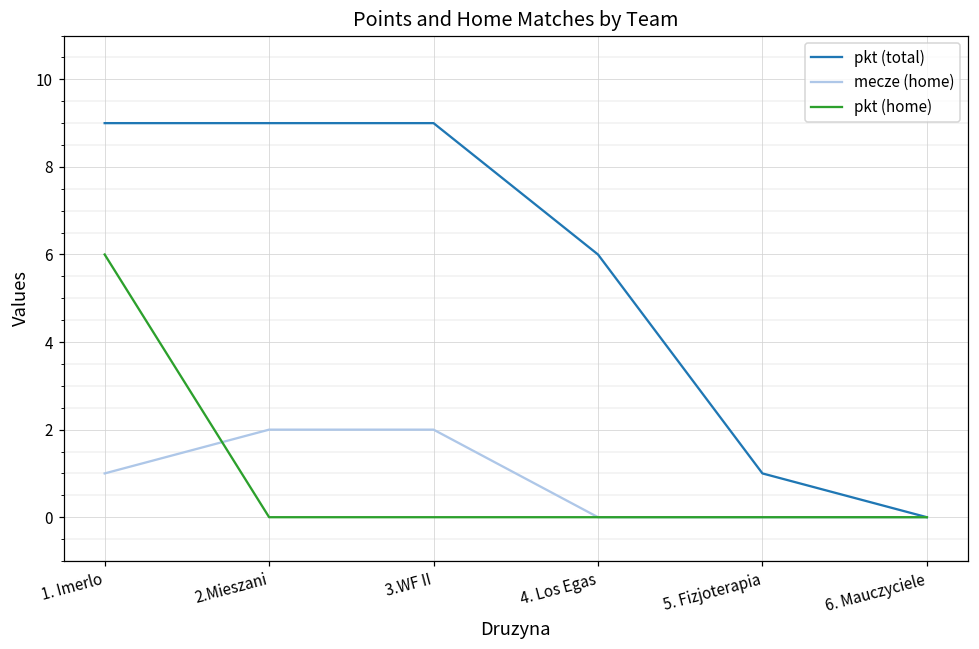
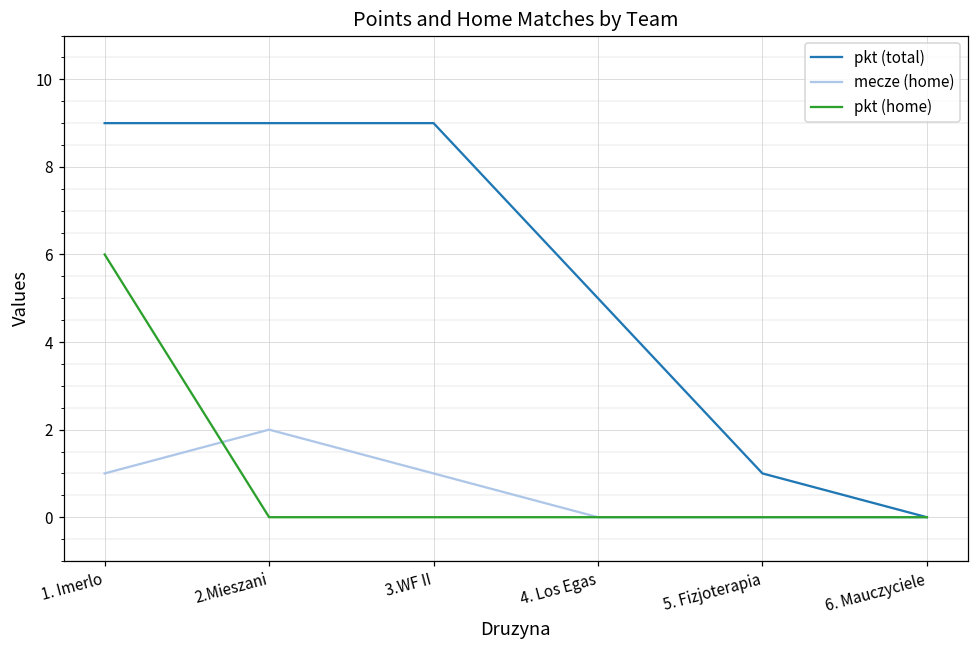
  {
    "pkt (total)": {
      "1. Imerlo": 9,
      "2.Mieszani": 9,
      "3.WF II": 9,
-     "4. Los Egas": 6,
+     "4. Los Egas": 5,
      "5. Fizjoterapia": 1
    },
    "mecze (home)": {
      "1. Imerlo": 1,
      "2.Mieszani": 2,
-     "3.WF II": 2
+     "3.WF II": 1
    },
    "pkt (home)": {
      "1. Imerlo": 6,
      "2.Mieszani": 0,
      "3.WF II": 0
    }
  }
